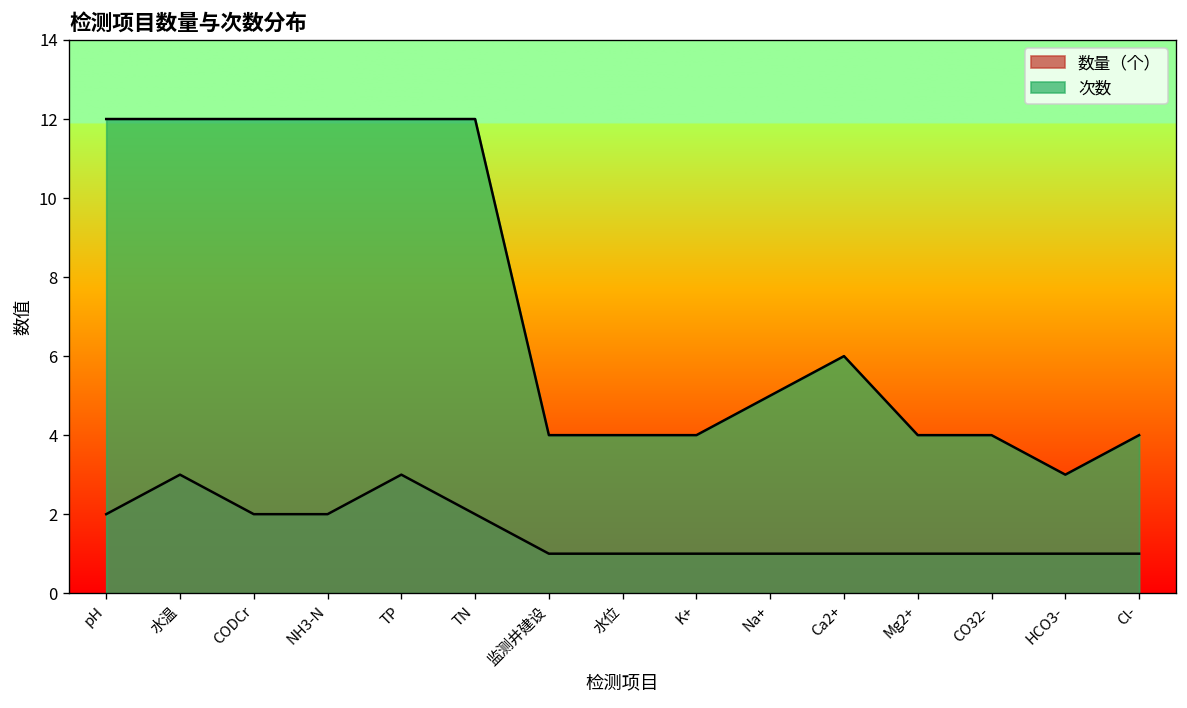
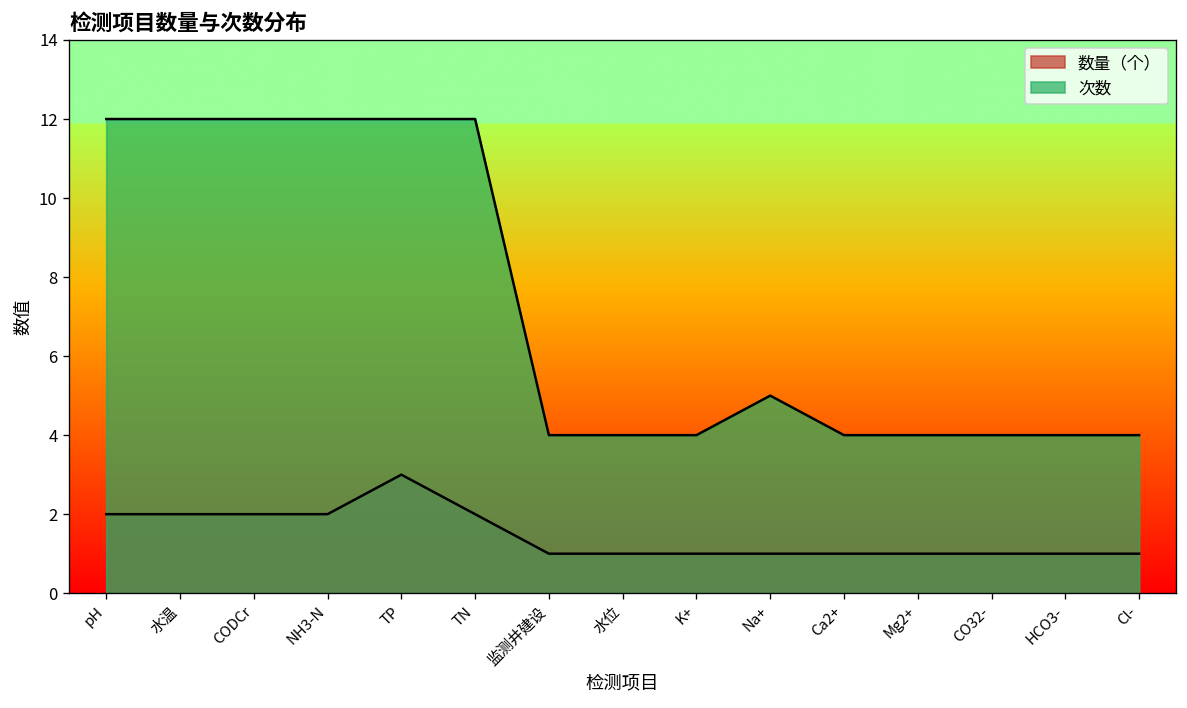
  {
    "数量（个）": {
      "pH": 2,
-     "水温": 3,
+     "水温": 2,
      "CODCr": 2,
      "NH3-N": 2,
      "TP": 3,
      "TN": 2,
      "监测井建设": 1,
      "水位": 1,
      "K+": 1,
      "Na+": 1,
      "Ca2+": 1,
      "Mg2+": 1,
      "CO32-": 1,
      "HCO3-": 1,
      "Cl-": 1
    },
    "次数": {
      "pH": 12,
      "水温": 12,
      "CODCr": 12,
      "NH3-N": 12,
      "TP": 12,
      "TN": 12,
      "监测井建设": 4,
      "水位": 4,
      "K+": 4,
      "Na+": 5,
-     "Ca2+": 6,
+     "Ca2+": 4,
      "Mg2+": 4,
      "CO32-": 4,
-     "HCO3-": 3,
+     "HCO3-": 4,
      "Cl-": 4
    }
  }
